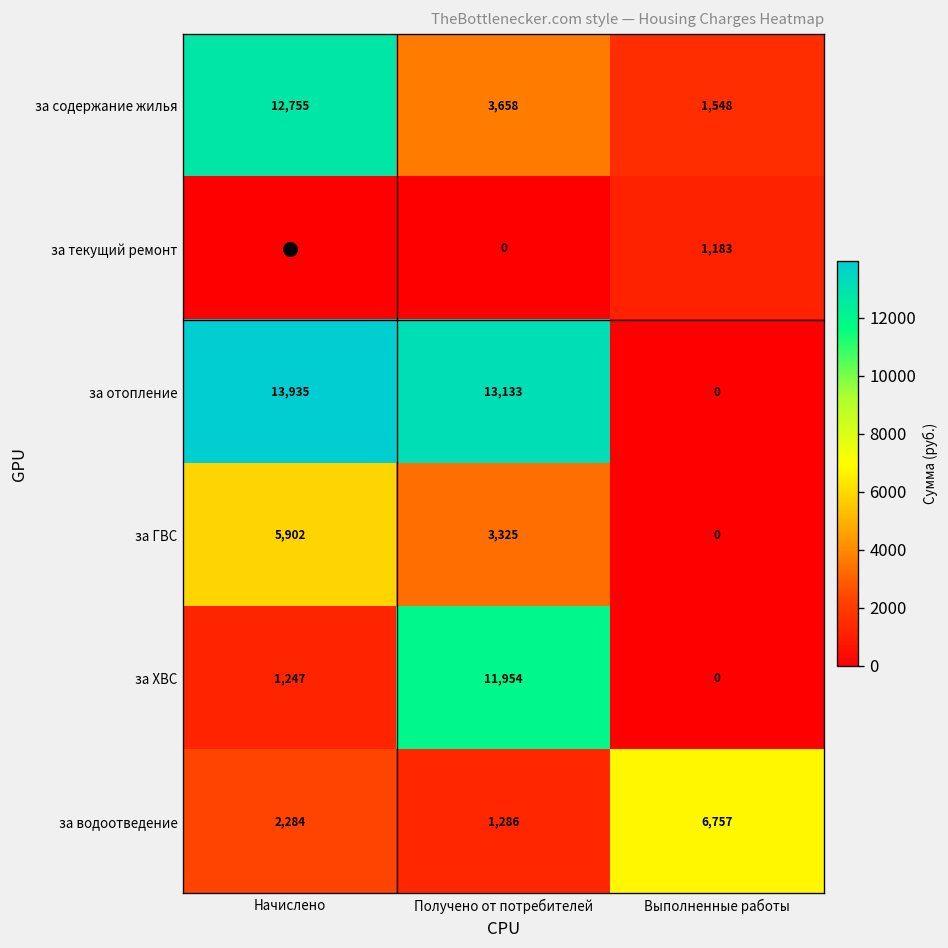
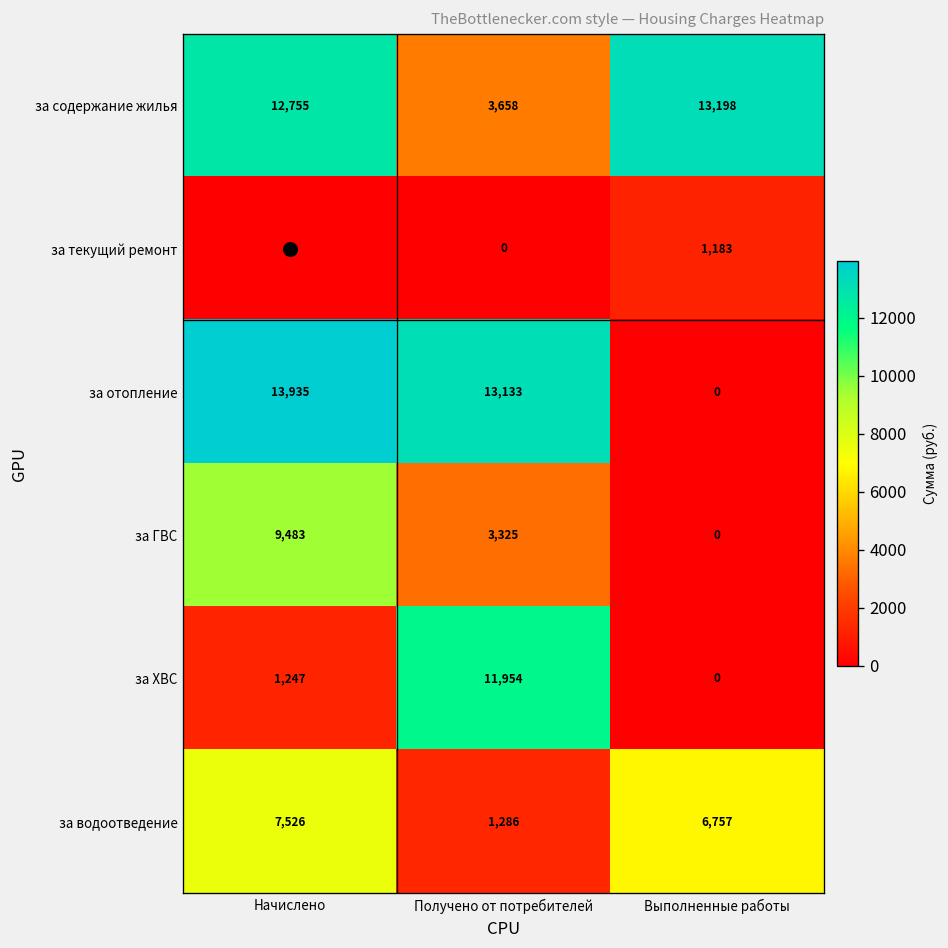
  {
    "за содержание жилья": {
      "Начислено": "12,755",
      "Получено от потребителей": "3,658",
-     "Выполненные работы": "1,548"
+     "Выполненные работы": "13,198"
    },
    "за текущий ремонт": {
      "Получено от потребителей": "0",
      "Выполненные работы": "1,183"
    },
    "за отопление": {
      "Начислено": "13,935",
      "Получено от потребителей": "13,133",
      "Выполненные работы": "0"
    },
    "за ГВС": {
-     "Начислено": "5,902",
+     "Начислено": "9,483",
      "Получено от потребителей": "3,325",
      "Выполненные работы": "0"
    },
    "за ХВС": {
      "Начислено": "1,247",
      "Получено от потребителей": "11,954",
      "Выполненные работы": "0"
    },
    "за водоотведение": {
-     "Начислено": "2,284",
+     "Начислено": "7,526",
      "Получено от потребителей": "1,286",
      "Выполненные работы": "6,757"
    }
  }
